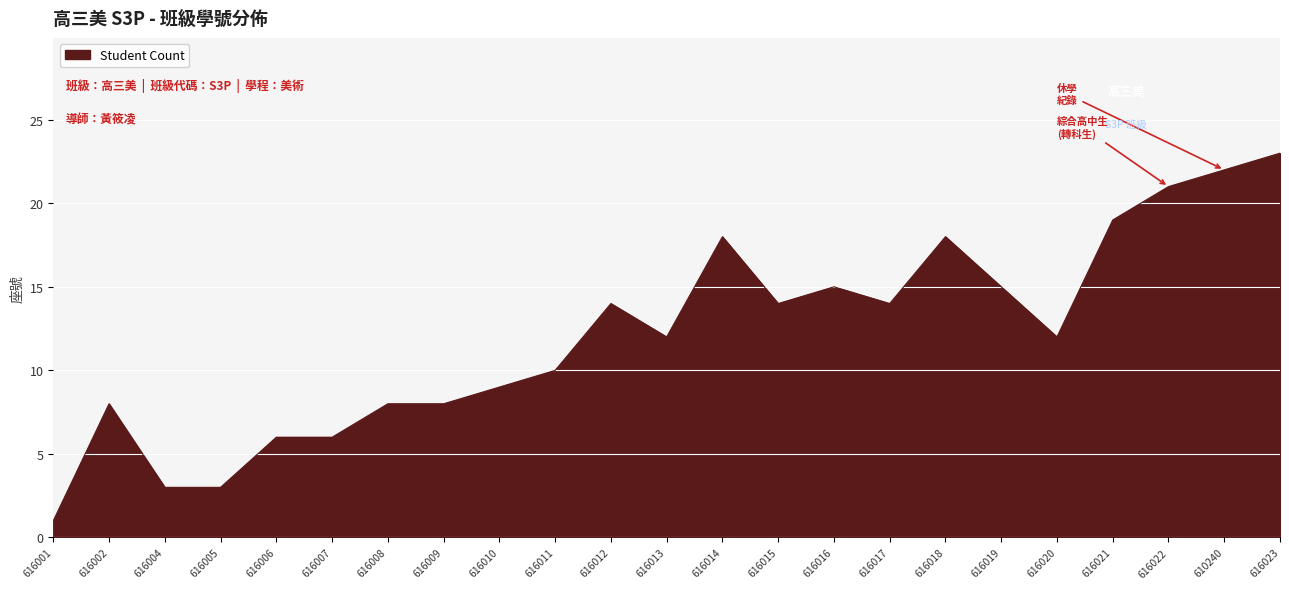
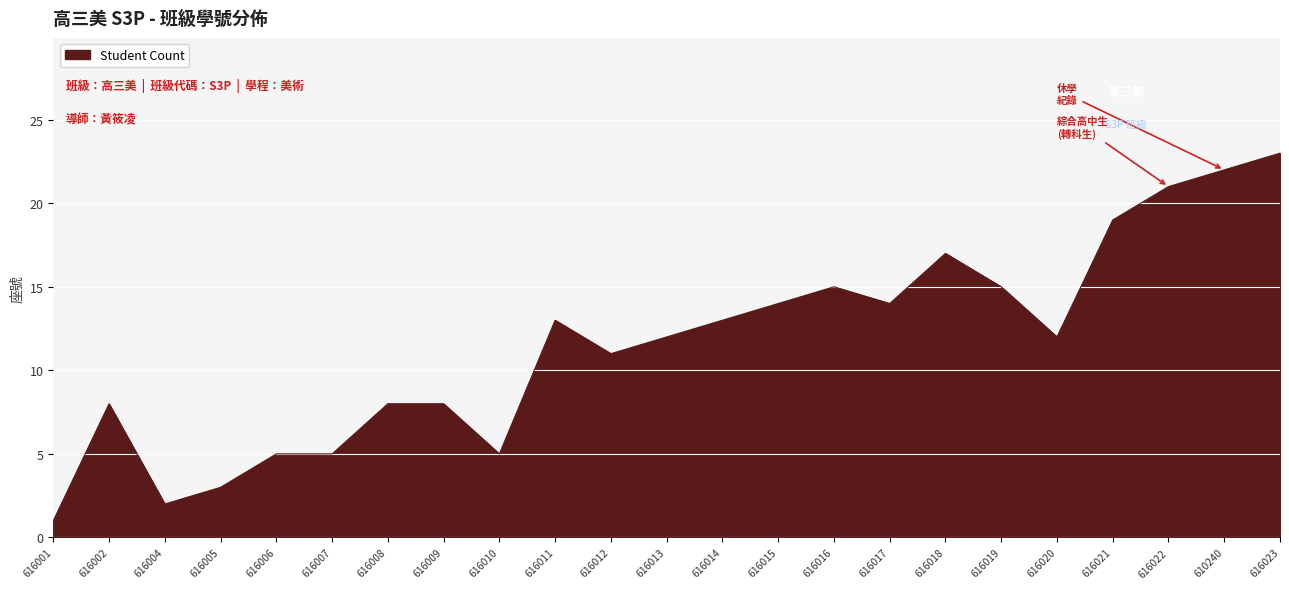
  {
    "616001": 1,
    "616002": 8,
-   "616004": 3,
+   "616004": 2,
    "616005": 3,
-   "616006": 6,
-   "616007": 6,
+   "616006": 5,
+   "616007": 5,
    "616008": 8,
    "616009": 8,
-   "616010": 9,
-   "616011": 10,
-   "616012": 14,
+   "616010": 5,
+   "616011": 13,
+   "616012": 11,
    "616013": 12,
-   "616014": 18,
+   "616014": 13,
    "616015": 14,
    "616016": 15,
    "616017": 14,
-   "616018": 18,
+   "616018": 17,
    "616019": 15,
    "616020": 12,
    "616021": 19,
    "616022": 21,
    "610240": 22,
    "616023": 23
  }
